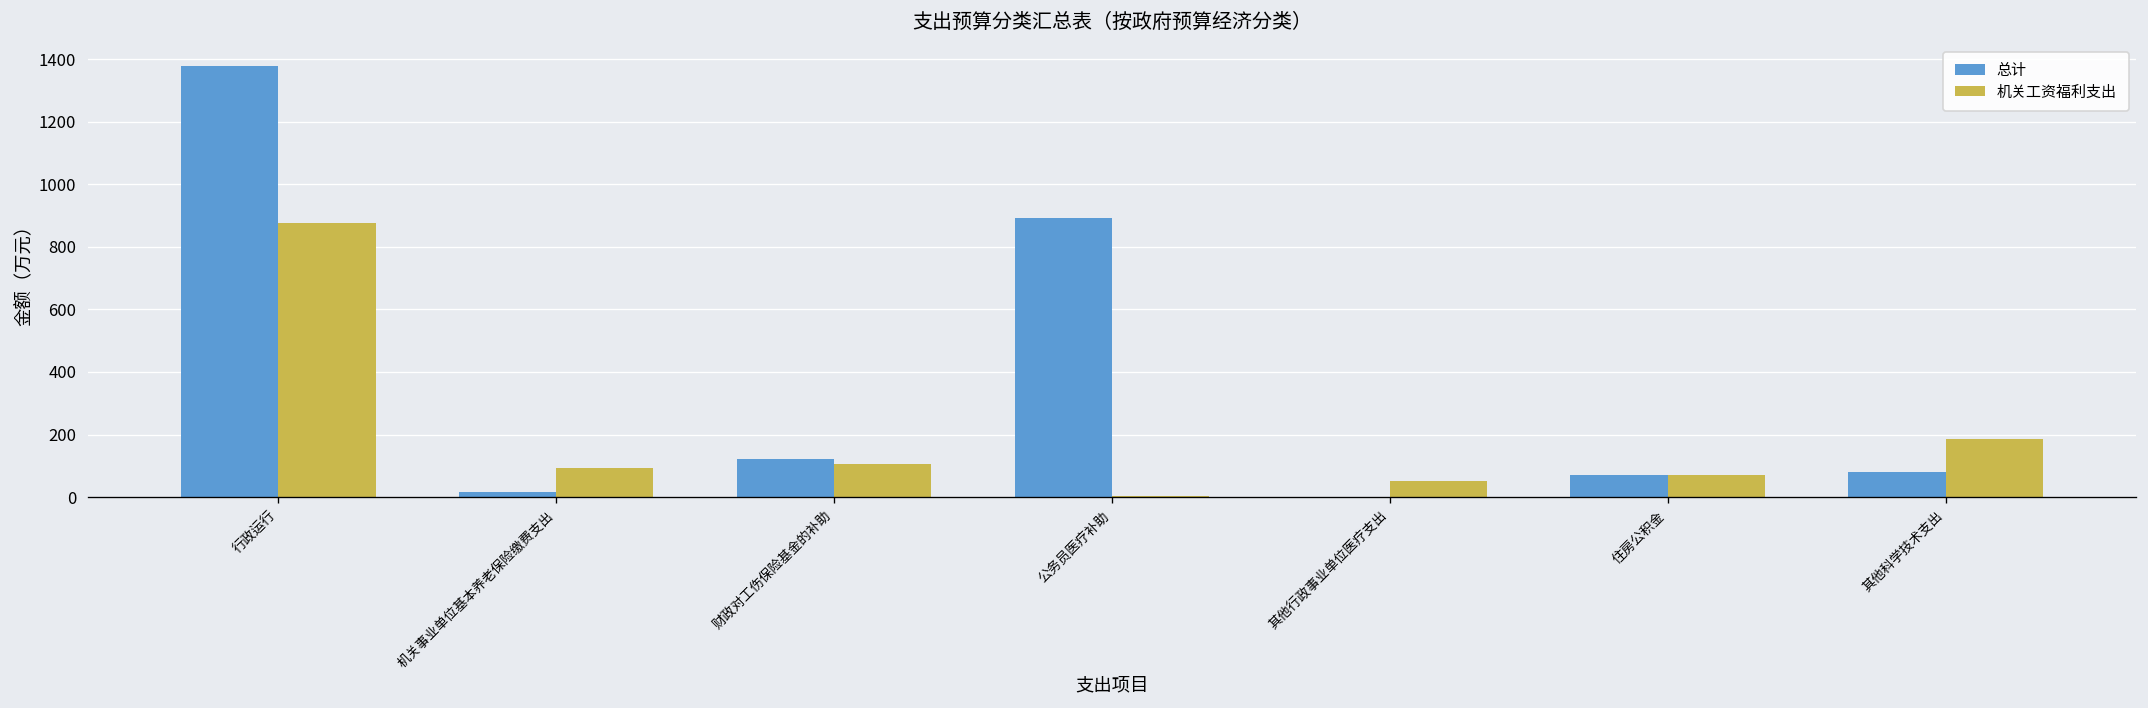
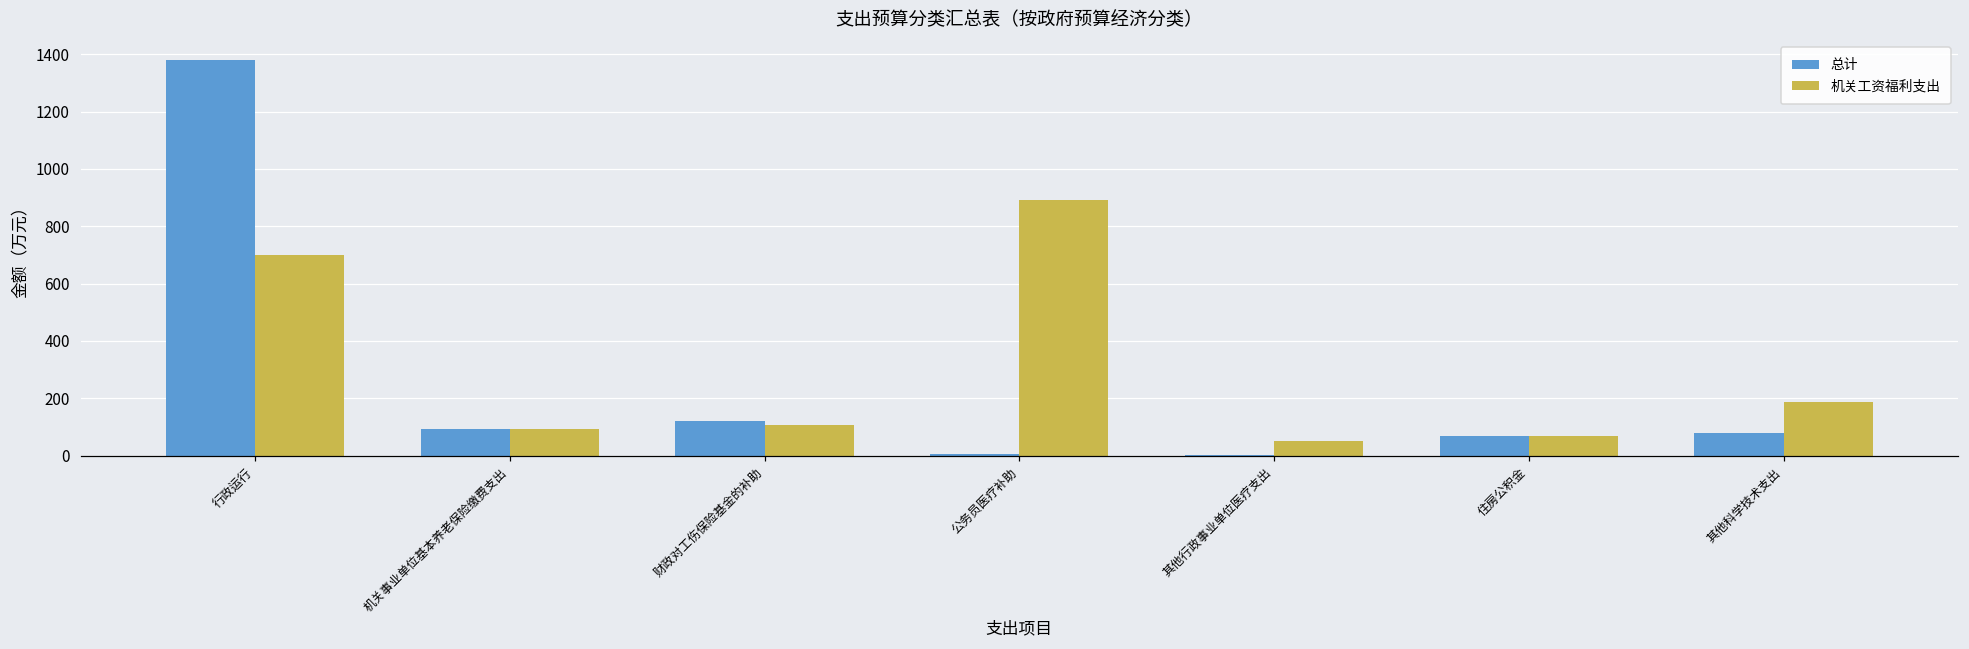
  {
    "总计": {
      "行政运行": 1380,
-     "机关事业单位基本养老保险缴费支出": 20,
+     "机关事业单位基本养老保险缴费支出": 90,
      "财政对工伤保险基金的补助": 120,
-     "公务员医疗补助": 890,
+     "公务员医疗补助": 0,
      "住房公积金": 70,
      "其他科学技术支出": 80
    },
    "机关工资福利支出": {
-     "行政运行": 880,
+     "行政运行": 700,
      "机关事业单位基本养老保险缴费支出": 90,
      "财政对工伤保险基金的补助": 110,
-     "公务员医疗补助": 0,
+     "公务员医疗补助": 890,
      "其他行政事业单位医疗支出": 50,
      "住房公积金": 70,
      "其他科学技术支出": 190
    }
  }
